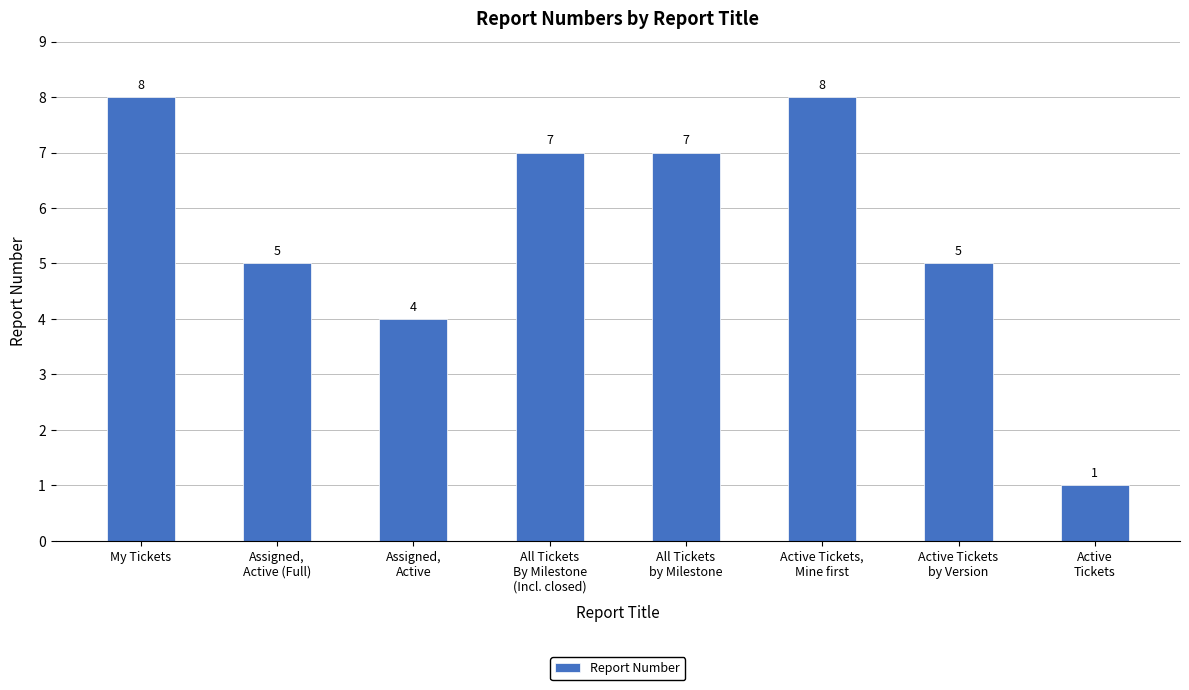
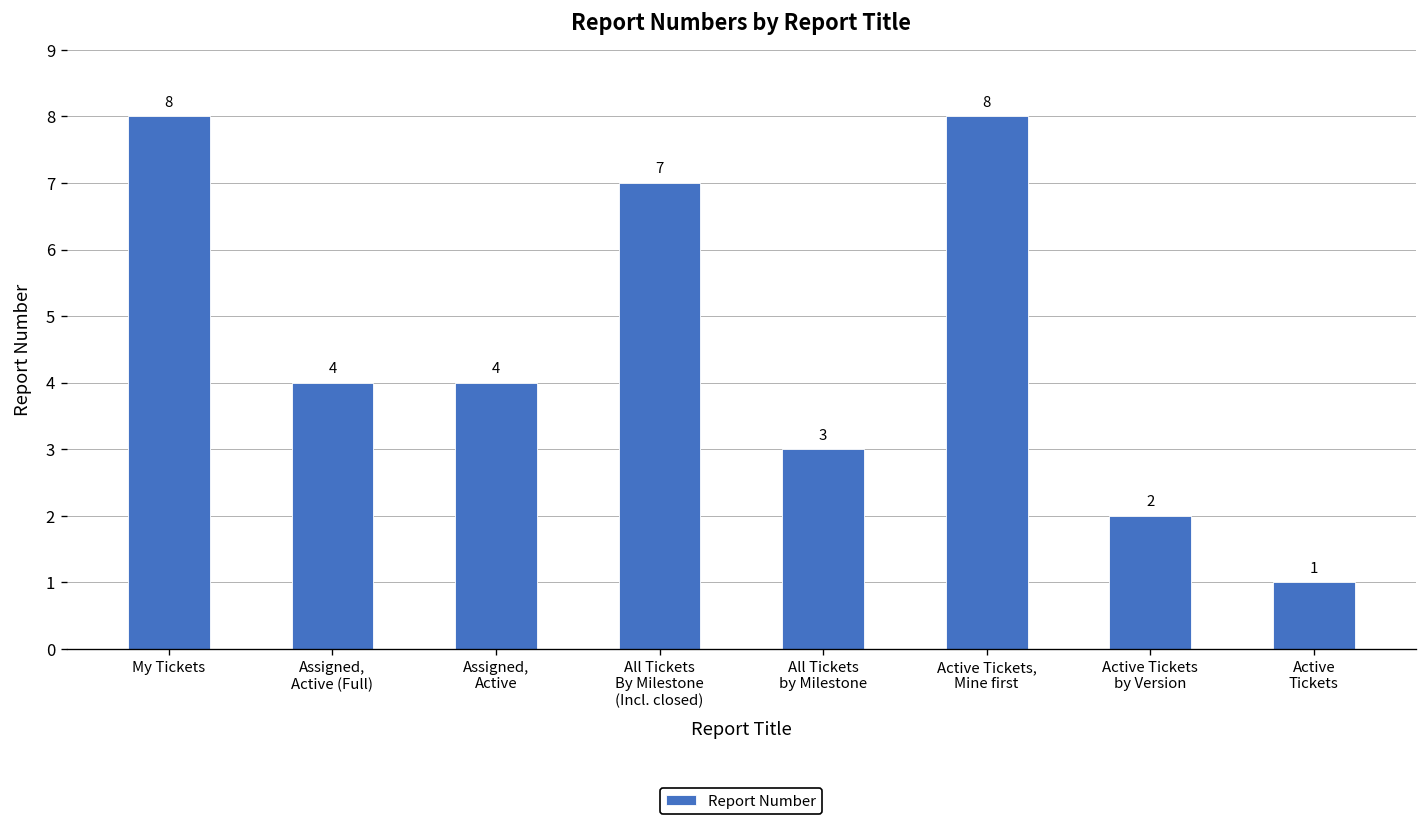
  {
    "My Tickets": 8,
-   "Assigned, Active (Full)": 5,
+   "Assigned, Active (Full)": 4,
    "Assigned, Active": 4,
    "All Tickets By Milestone (Incl. closed)": 7,
-   "All Tickets by Milestone": 7,
+   "All Tickets by Milestone": 3,
    "Active Tickets, Mine first": 8,
-   "Active Tickets by Version": 5,
+   "Active Tickets by Version": 2,
    "Active Tickets": 1
  }
